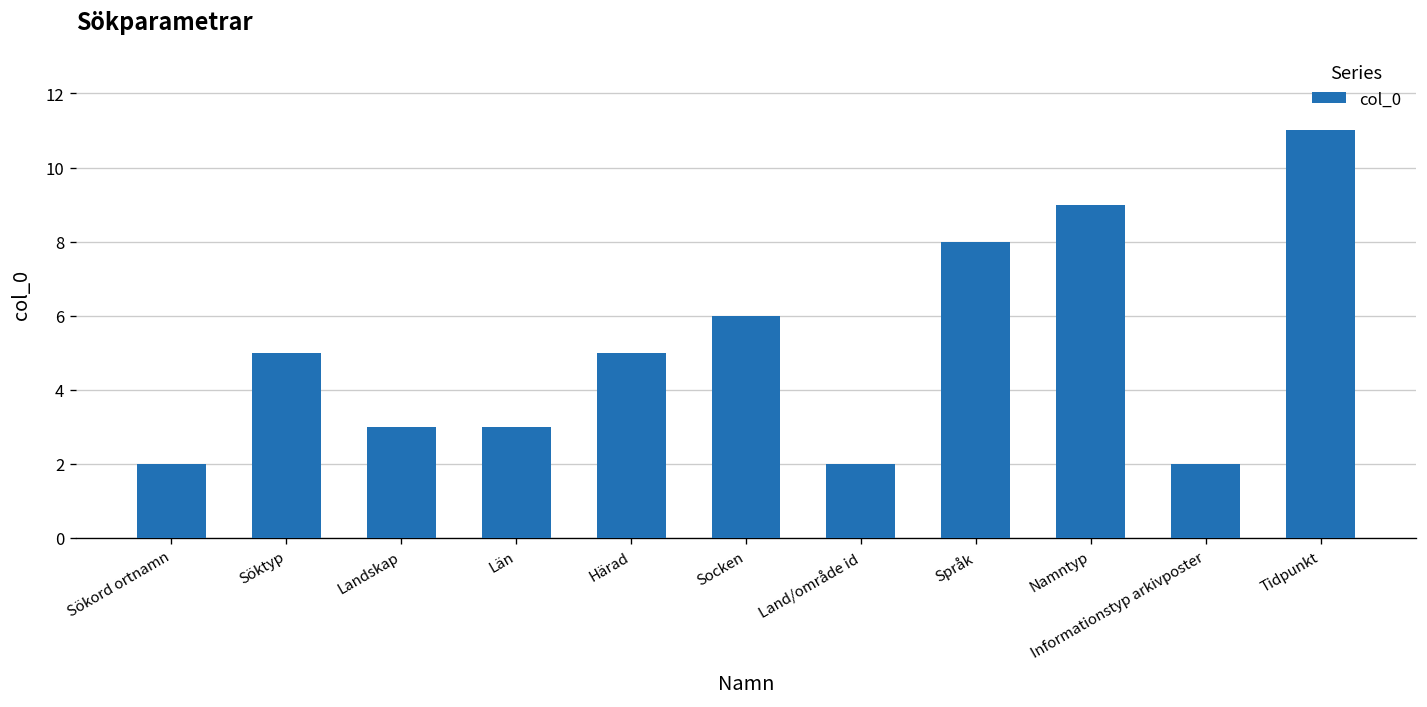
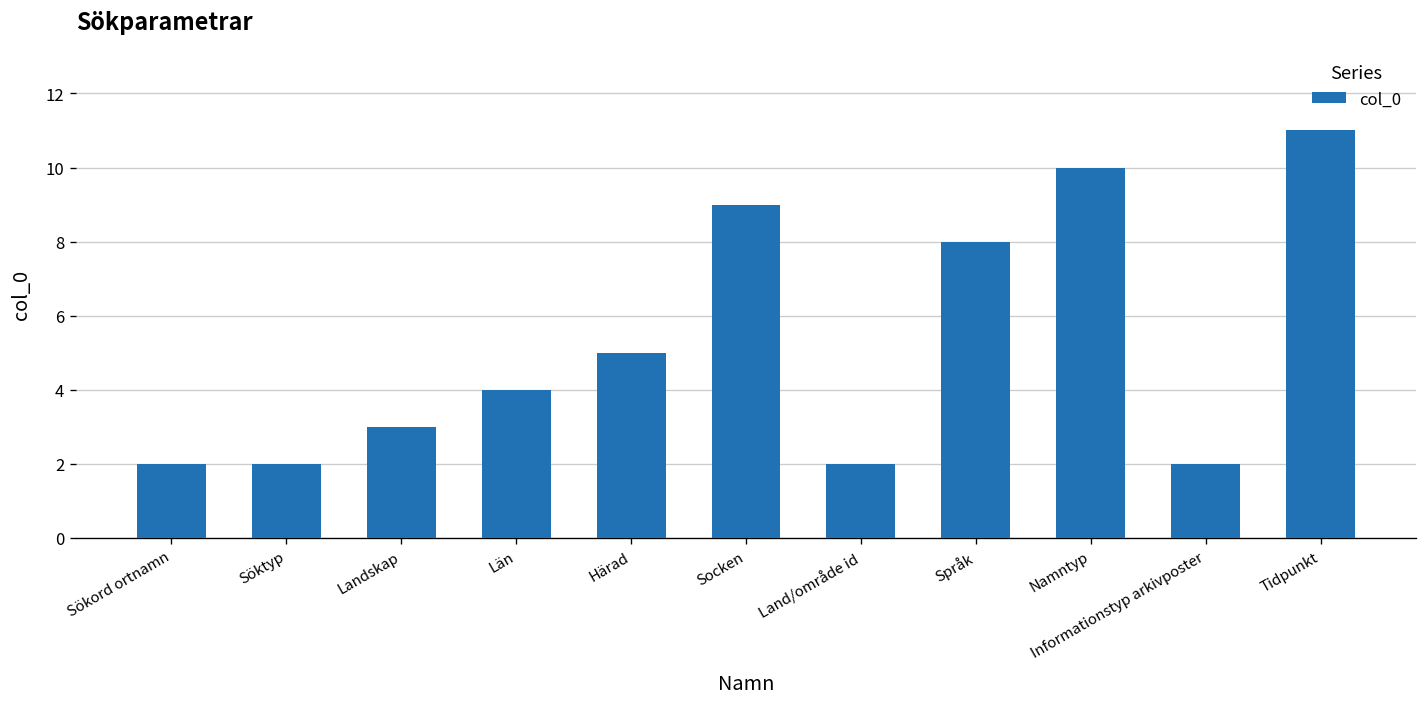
  {
    "Sökord ortnamn": 2,
-   "Söktyp": 5,
+   "Söktyp": 2,
    "Landskap": 3,
-   "Län": 3,
+   "Län": 4,
    "Härad": 5,
-   "Socken": 6,
+   "Socken": 9,
    "Land/område id": 2,
    "Språk": 8,
-   "Namntyp": 9,
+   "Namntyp": 10,
    "Informationstyp arkivposter": 2,
    "Tidpunkt": 11
  }
